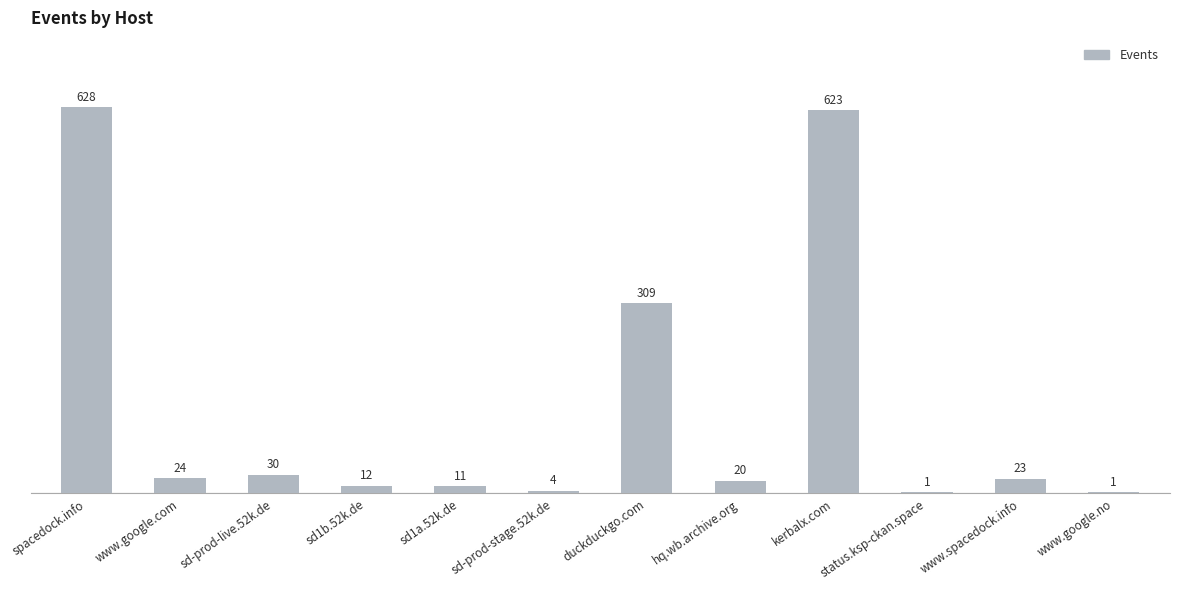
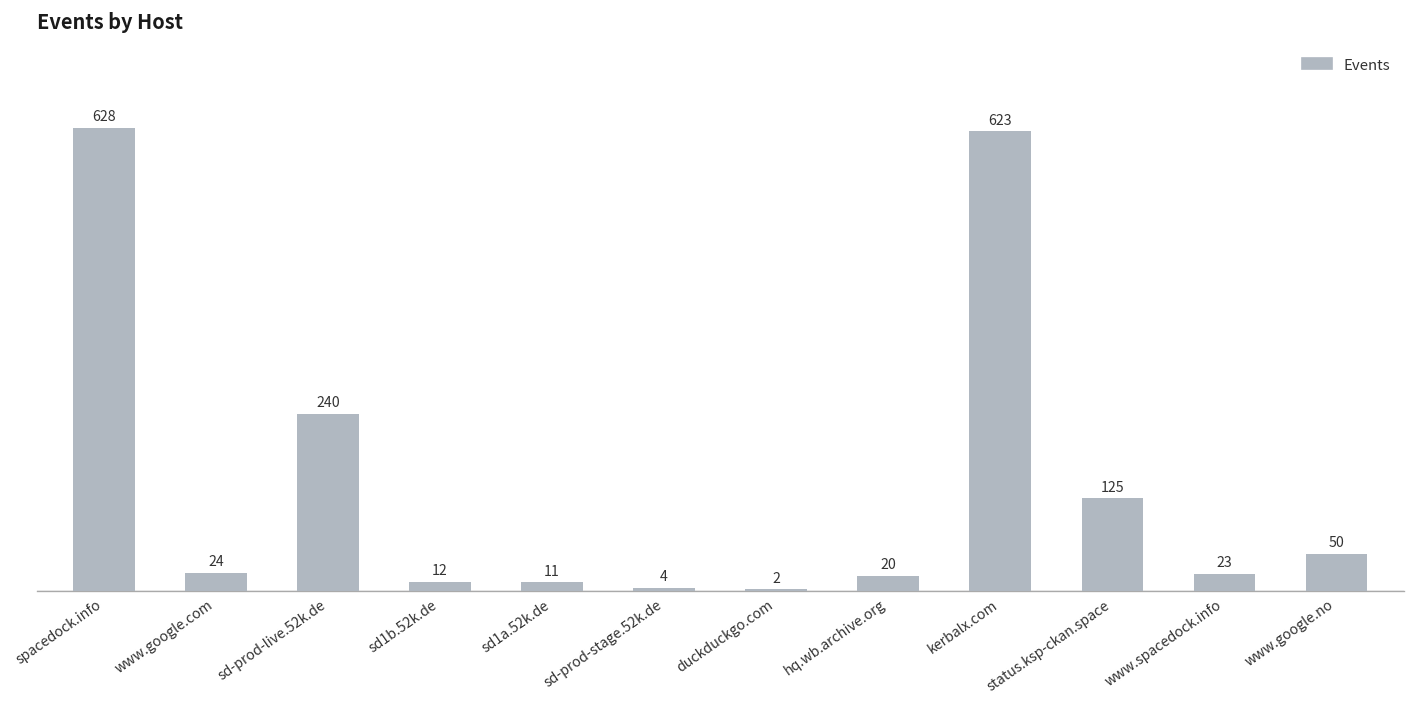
  {
    "spacedock.info": 628,
    "www.google.com": 24,
-   "sd-prod-live.52k.de": 30,
+   "sd-prod-live.52k.de": 240,
    "sd1b.52k.de": 12,
    "sd1a.52k.de": 11,
    "sd-prod-stage.52k.de": 4,
-   "duckduckgo.com": 309,
+   "duckduckgo.com": 2,
    "hq.wb.archive.org": 20,
    "kerbalx.com": 623,
-   "status.ksp-ckan.space": 1,
+   "status.ksp-ckan.space": 125,
    "www.spacedock.info": 23,
-   "www.google.no": 1
+   "www.google.no": 50
  }
